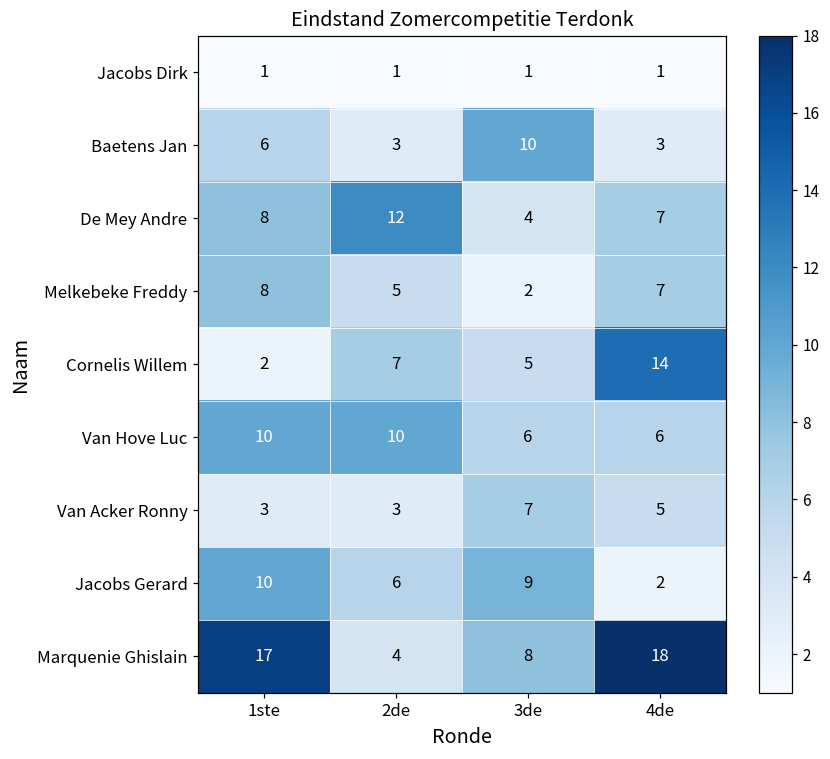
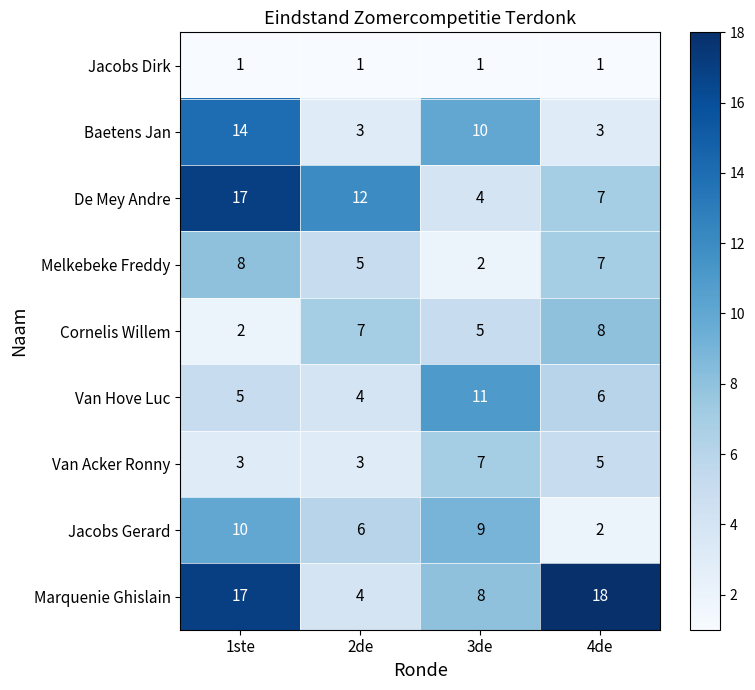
  {
    "Jacobs Dirk": {
      "1ste": 1,
      "2de": 1,
      "3de": 1,
      "4de": 1
    },
    "Baetens Jan": {
-     "1ste": 6,
+     "1ste": 14,
      "2de": 3,
      "3de": 10,
      "4de": 3
    },
    "De Mey Andre": {
-     "1ste": 8,
+     "1ste": 17,
      "2de": 12,
      "3de": 4,
      "4de": 7
    },
    "Melkebeke Freddy": {
      "1ste": 8,
      "2de": 5,
      "3de": 2,
      "4de": 7
    },
    "Cornelis Willem": {
      "1ste": 2,
      "2de": 7,
      "3de": 5,
-     "4de": 14
+     "4de": 8
    },
    "Van Hove Luc": {
-     "1ste": 10,
-     "2de": 10,
-     "3de": 6,
+     "1ste": 5,
+     "2de": 4,
+     "3de": 11,
      "4de": 6
    },
    "Van Acker Ronny": {
      "1ste": 3,
      "2de": 3,
      "3de": 7,
      "4de": 5
    },
    "Jacobs Gerard": {
      "1ste": 10,
      "2de": 6,
      "3de": 9,
      "4de": 2
    },
    "Marquenie Ghislain": {
      "1ste": 17,
      "2de": 4,
      "3de": 8,
      "4de": 18
    }
  }
